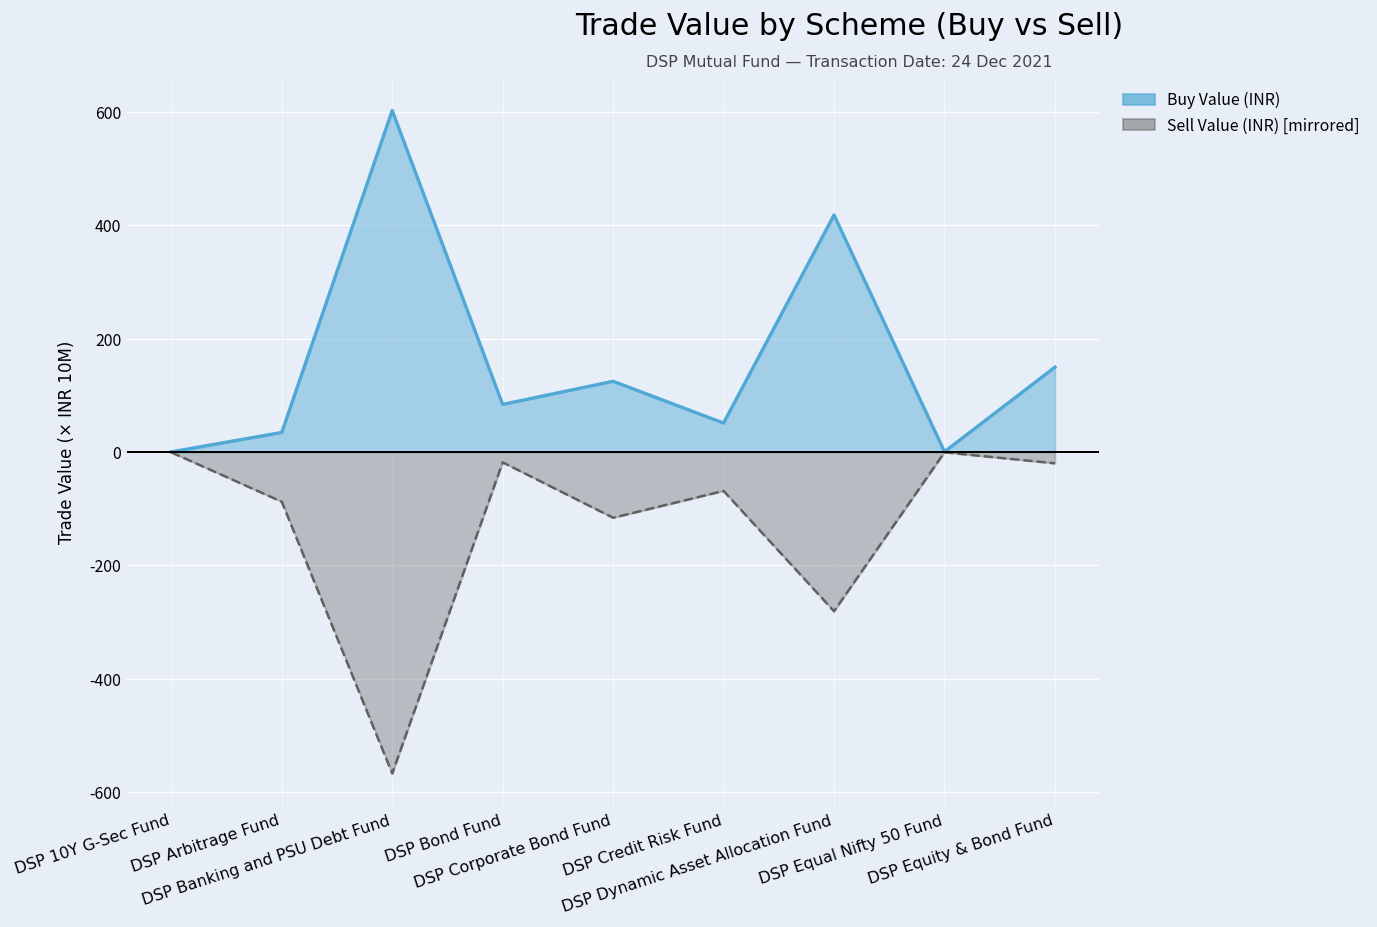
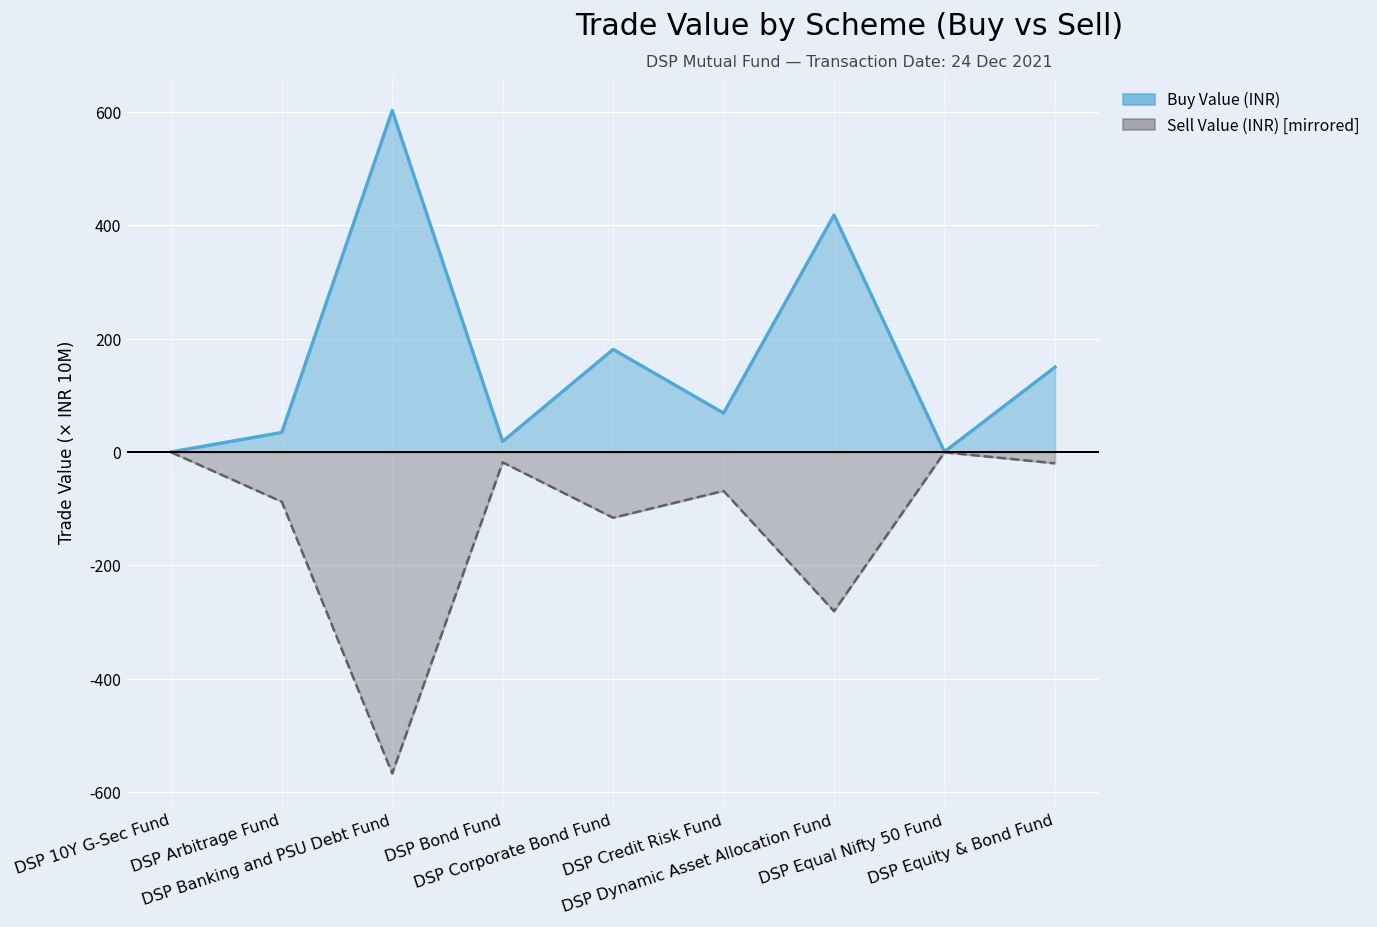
  {
    "Buy Value (INR)": {
      "DSP Arbitrage Fund": 30,
      "DSP Banking and PSU Debt Fund": 600,
-     "DSP Bond Fund": 80,
-     "DSP Corporate Bond Fund": 120,
-     "DSP Credit Risk Fund": 50,
+     "DSP Bond Fund": 20,
+     "DSP Corporate Bond Fund": 180,
+     "DSP Credit Risk Fund": 70,
      "DSP Dynamic Asset Allocation Fund": 420,
      "DSP Equity & Bond Fund": 150
    }
  }
